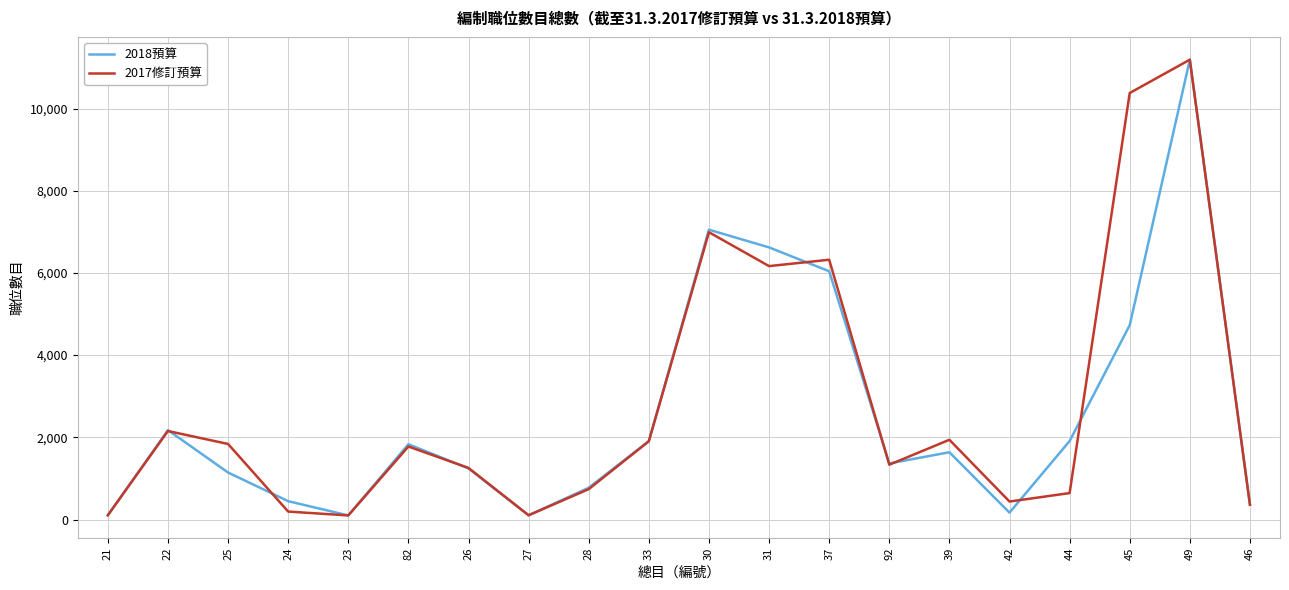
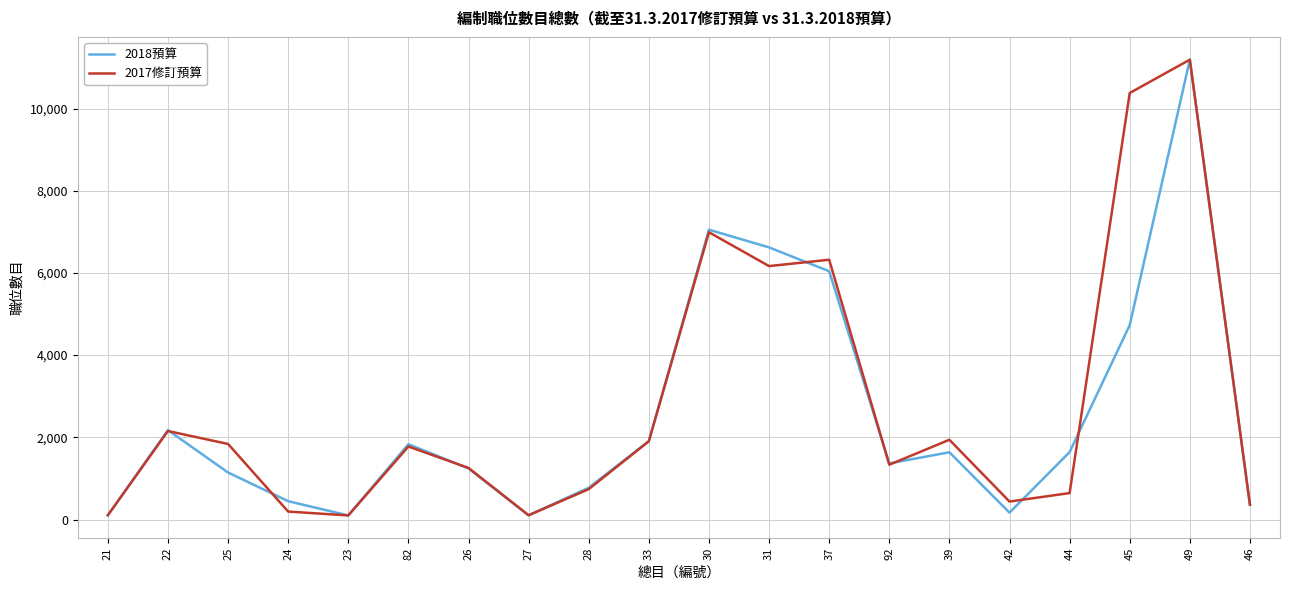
  {
    "2018預算": {
      "25": "1,100",
      "24": "400",
      "31": "6,600",
      "37": "6,000",
      "39": "1,600",
      "42": "200",
-     "44": "1,900",
+     "44": "1,600",
      "45": "4,700"
    },
    "2017修訂預算": {
      "25": "1,800",
      "24": "200",
      "31": "6,200",
      "37": "6,300",
      "39": "1,900",
      "42": "400",
      "44": "600",
      "45": "10,400"
    }
  }
